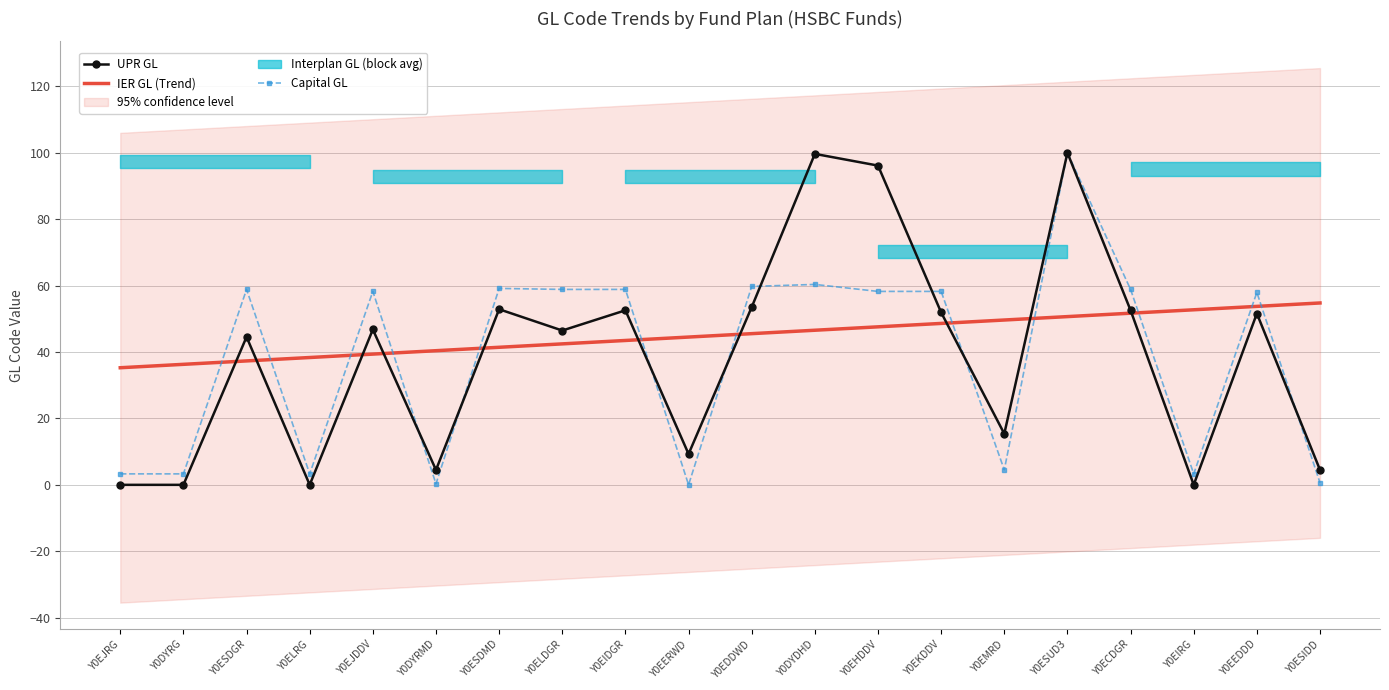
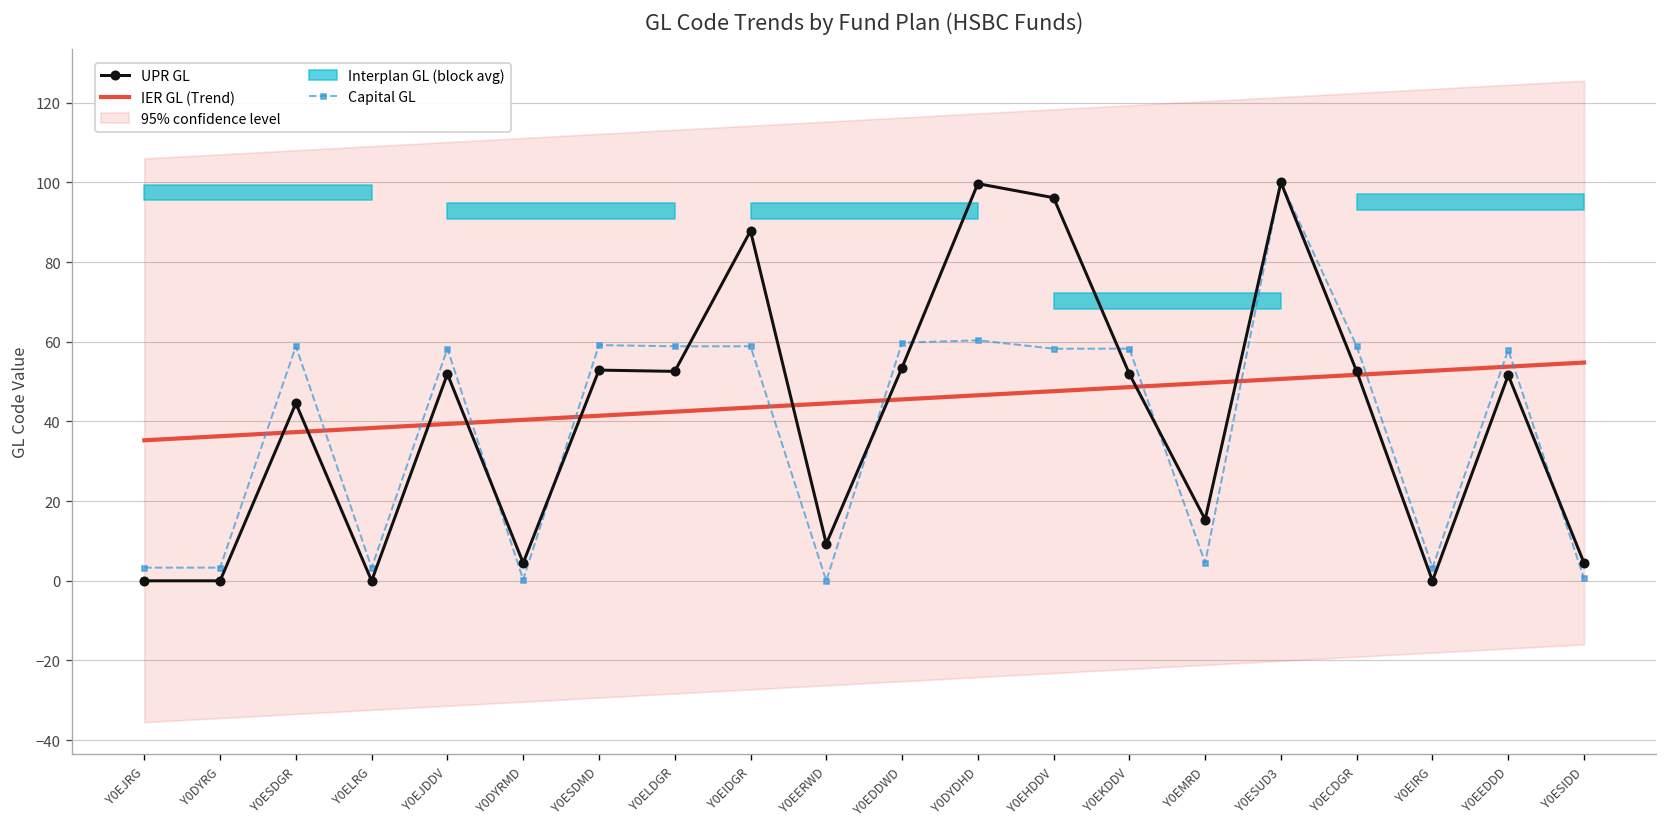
  {
    "UPR GL": {
      "Y0EJRG": 0,
      "Y0DYRG": 0,
      "Y0ESDGR": 45,
      "Y0ELRG": 0,
-     "Y0EJDDV": 47,
+     "Y0EJDDV": 52,
      "Y0DYRMD": 4,
      "Y0ESDMD": 53,
-     "Y0ELDGR": 46,
-     "Y0EIDGR": 53,
+     "Y0ELDGR": 53,
+     "Y0EIDGR": 88,
      "Y0EERWD": 9,
      "Y0EDDWD": 54,
      "Y0DYDHD": 100,
      "Y0EHDDV": 96,
      "Y0EKDDV": 52,
      "Y0EMRD": 15,
      "Y0ECDGR": 53,
      "Y0EIRG": 0,
      "Y0EEDDD": 52,
      "Y0ESIDD": 4
    }
  }
